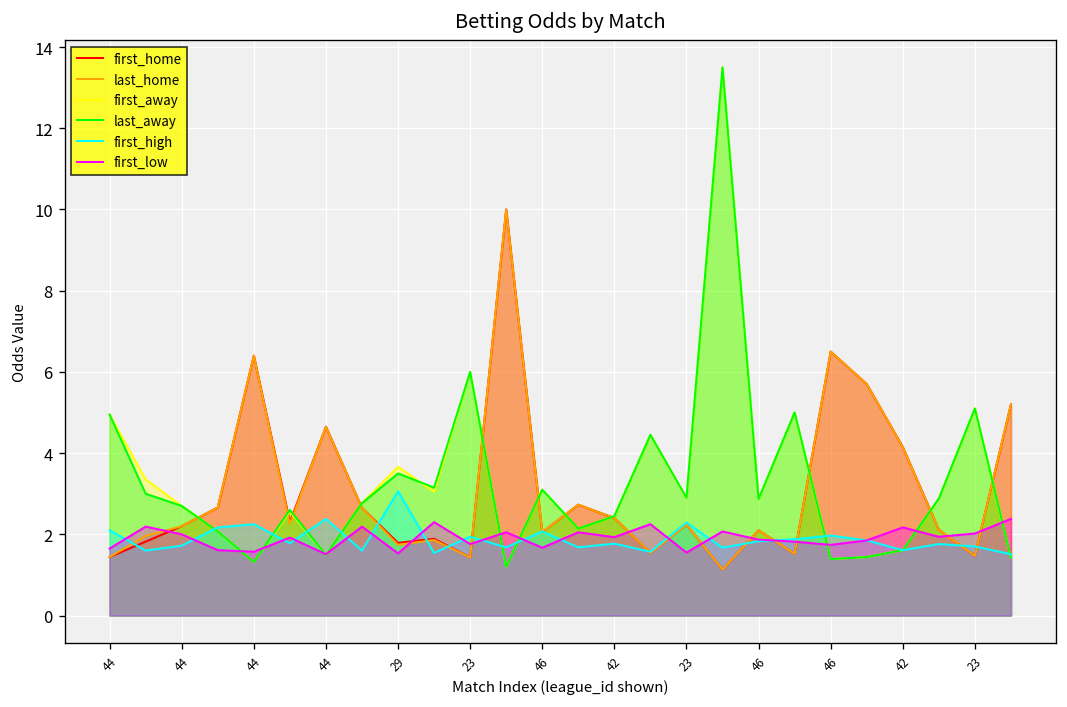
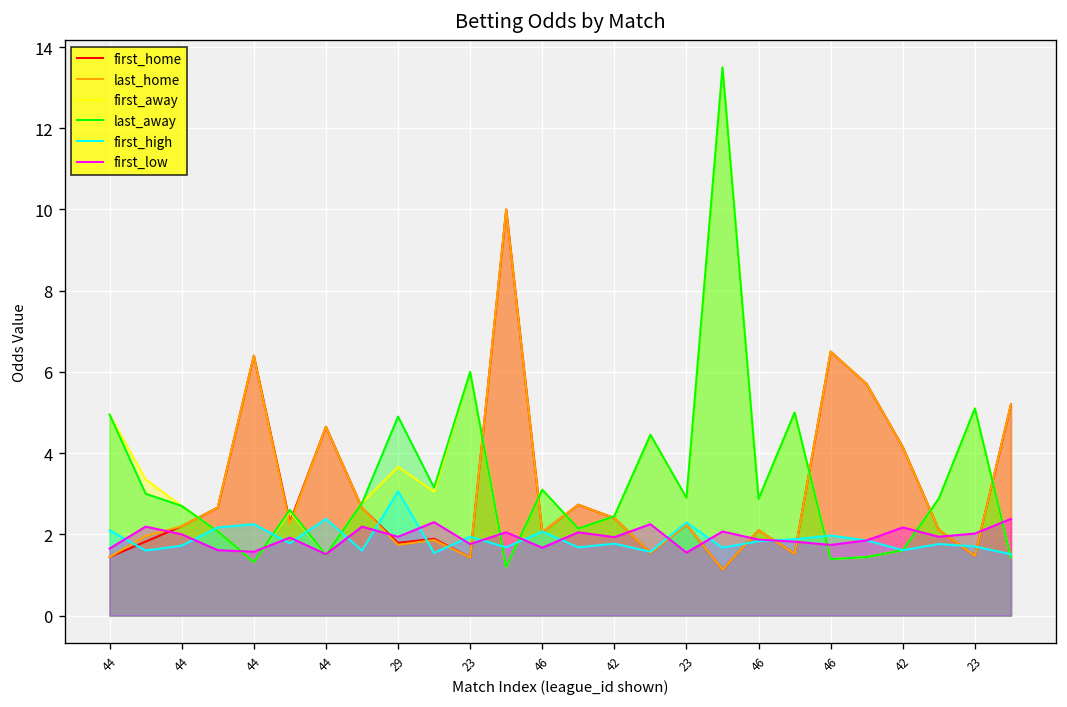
  {
    "first_away": {
      "29": 3.7
    },
    "last_away": {
-     "29": 3.5
+     "29": 4.9
    },
    "first_high": {
      "29": 3.1
    },
    "first_low": {
-     "29": 1.5
+     "29": 1.9
    }
  }
